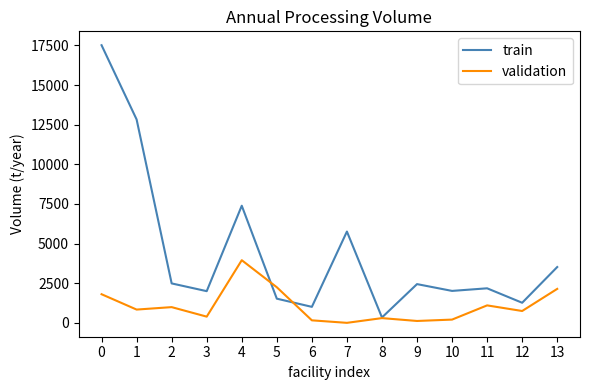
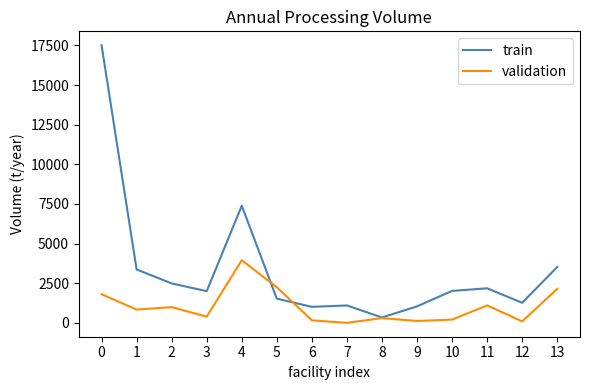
  {
    "train": {
      "0": 17500,
-     "1": 12800,
+     "1": 3400,
      "2": 2500,
      "3": 2000,
      "4": 7400,
      "5": 1500,
      "6": 1000,
-     "7": 5800,
-     "9": 2400,
+     "7": 1100,
+     "9": 1000,
      "10": 2000,
      "11": 2200,
      "12": 1300,
      "13": 3500
    },
    "validation": {
      "0": 1800,
      "1": 800,
      "2": 1000,
      "3": 400,
      "4": 4000,
      "5": 2200,
      "6": 200,
      "7": 0,
      "9": 100,
      "10": 200,
      "11": 1100,
-     "12": 700,
+     "12": 100,
      "13": 2100
    }
  }
